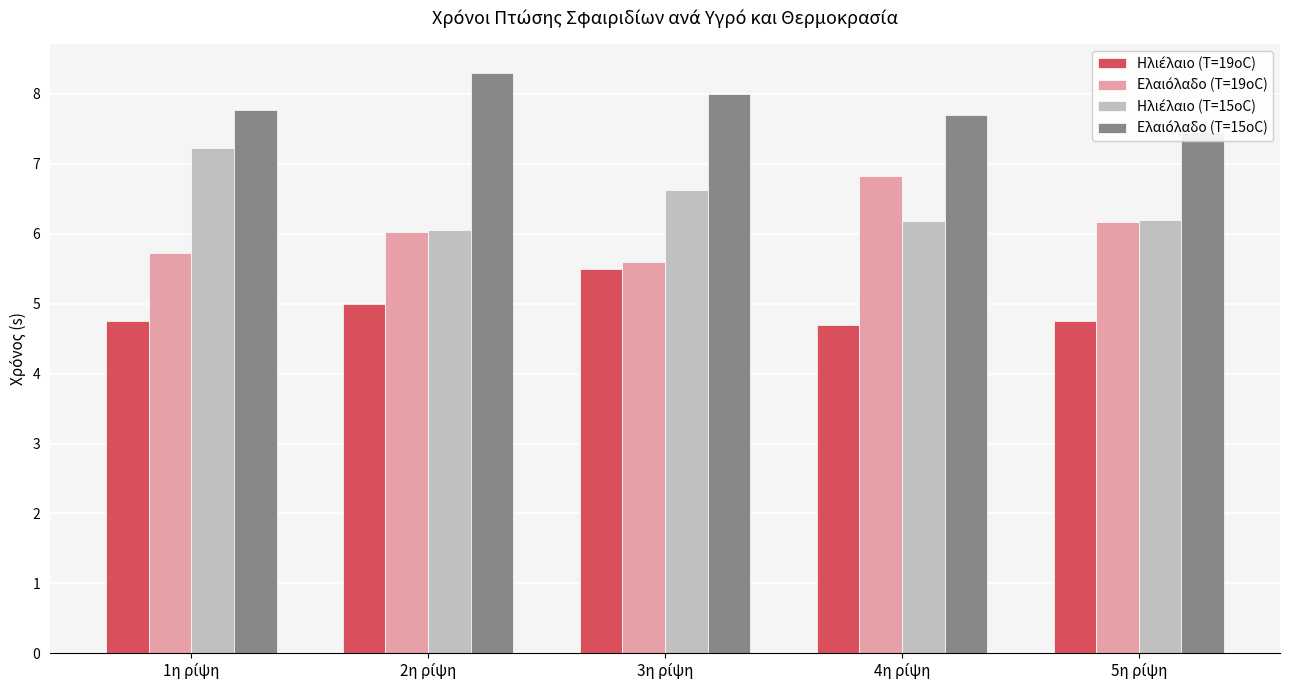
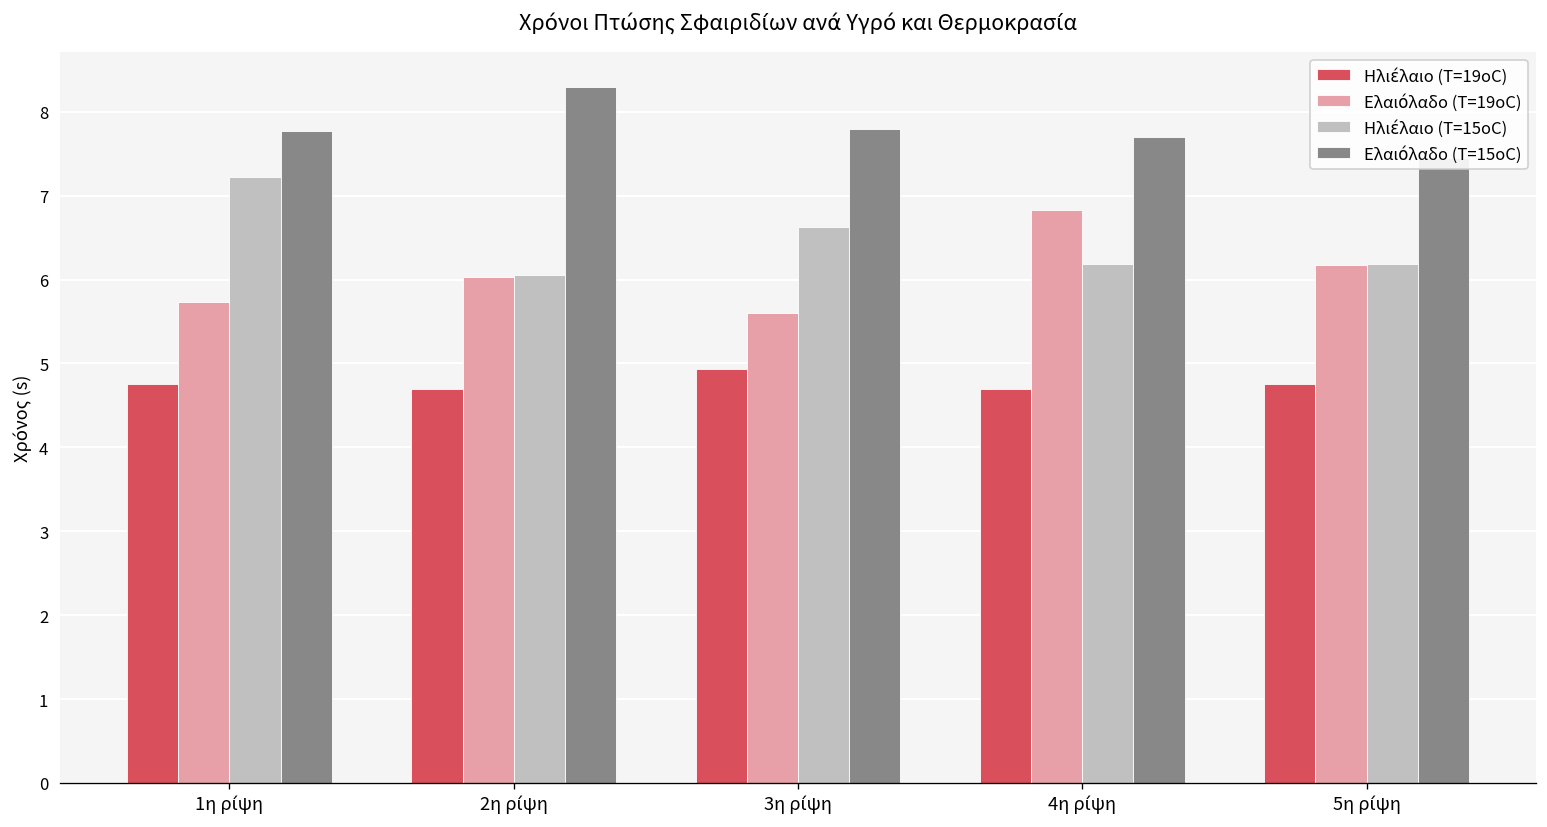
  {
    "Ηλιέλαιο (T=19οC)": {
      "1η ρίψη": 4.8,
-     "2η ρίψη": 5.0,
-     "3η ρίψη": 5.5,
+     "2η ρίψη": 4.7,
+     "3η ρίψη": 4.9,
      "4η ρίψη": 4.7,
      "5η ρίψη": 4.8
    },
    "Ελαιόλαδο (T=15οC)": {
      "1η ρίψη": 7.8,
      "2η ρίψη": 8.3,
-     "3η ρίψη": 8.0,
+     "3η ρίψη": 7.8,
      "4η ρίψη": 7.7
    }
  }
